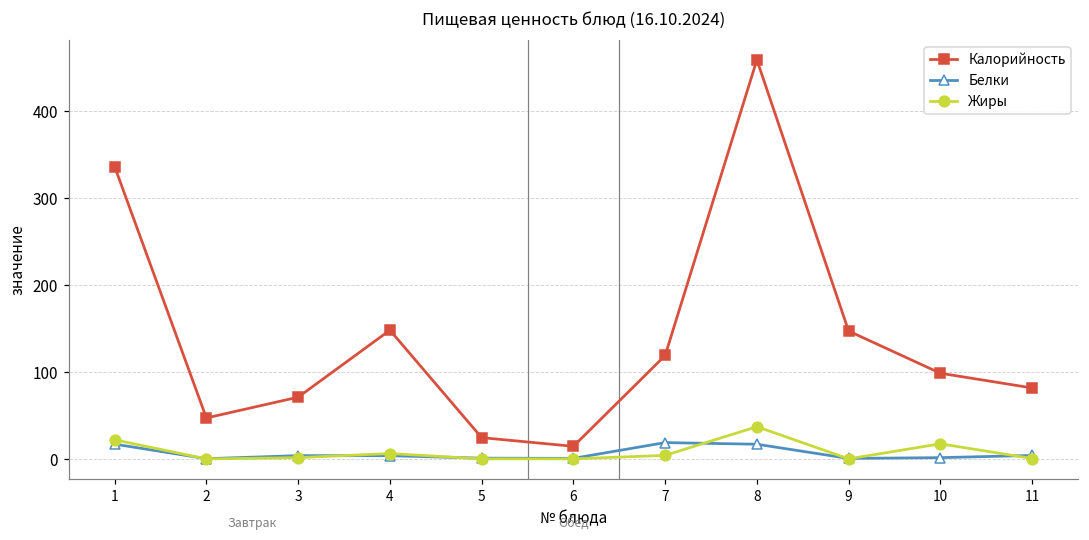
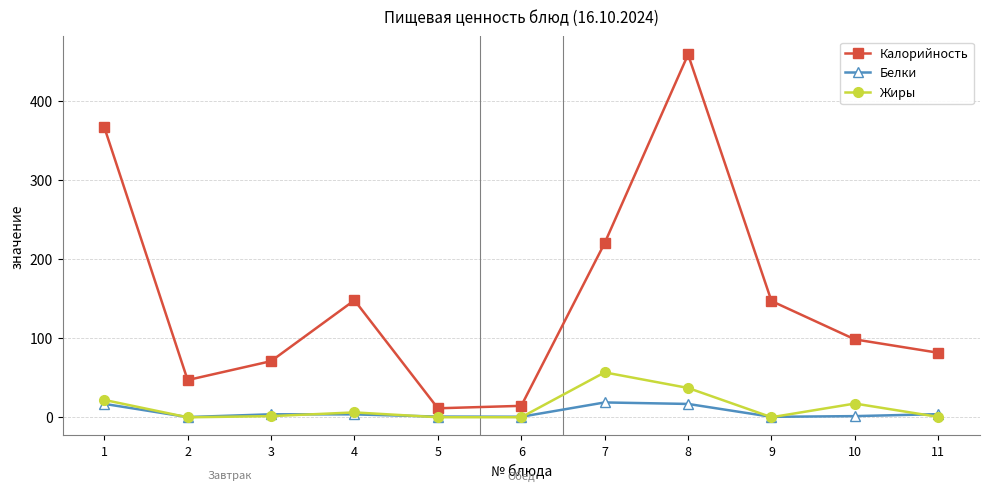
  {
    "Калорийность": {
-     "1": 340,
+     "1": 370,
      "2": 50,
      "3": 70,
      "4": 150,
-     "5": 20,
+     "5": 10,
      "6": 10,
-     "7": 120,
+     "7": 220,
      "8": 460,
      "9": 150,
      "10": 100,
      "11": 80
    },
    "Белки": {
      "1": 20,
      "7": 20,
      "8": 20,
      "10": 0,
      "11": 0
    },
    "Жиры": {
      "1": 20,
-     "7": 0,
+     "7": 60,
      "8": 40,
      "10": 20,
      "11": 0
    }
  }
